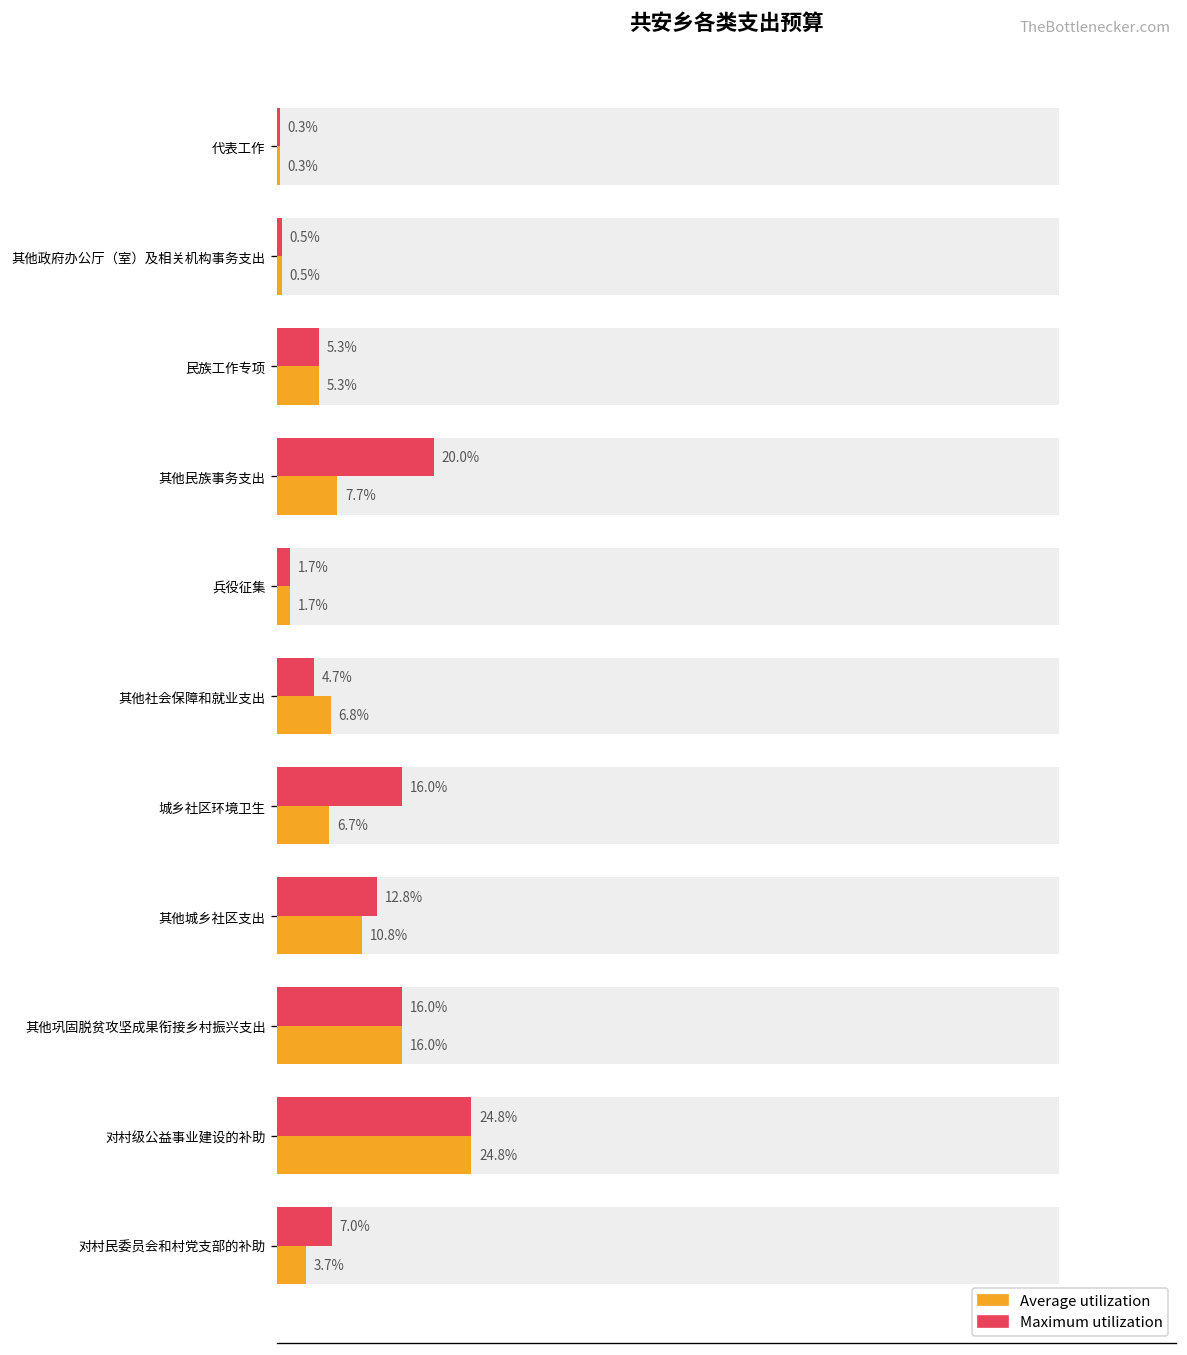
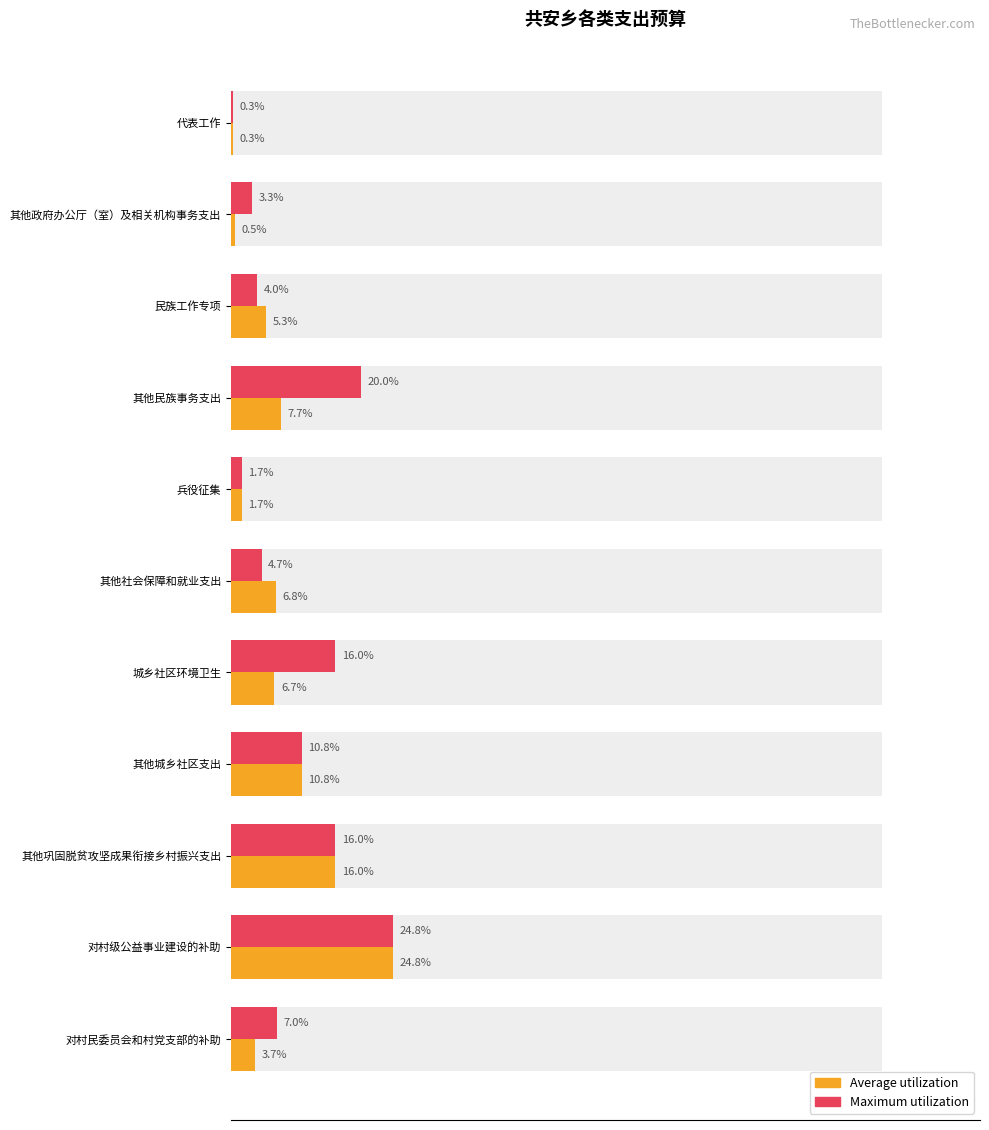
  {
    "Maximum utilization": {
-     "其他政府办公厅（室）及相关机构事务支出": "0.5%",
-     "民族工作专项": "5.3%",
-     "其他城乡社区支出": "12.8%"
+     "其他政府办公厅（室）及相关机构事务支出": "3.3%",
+     "民族工作专项": "4.0%",
+     "其他城乡社区支出": "10.8%"
    }
  }
